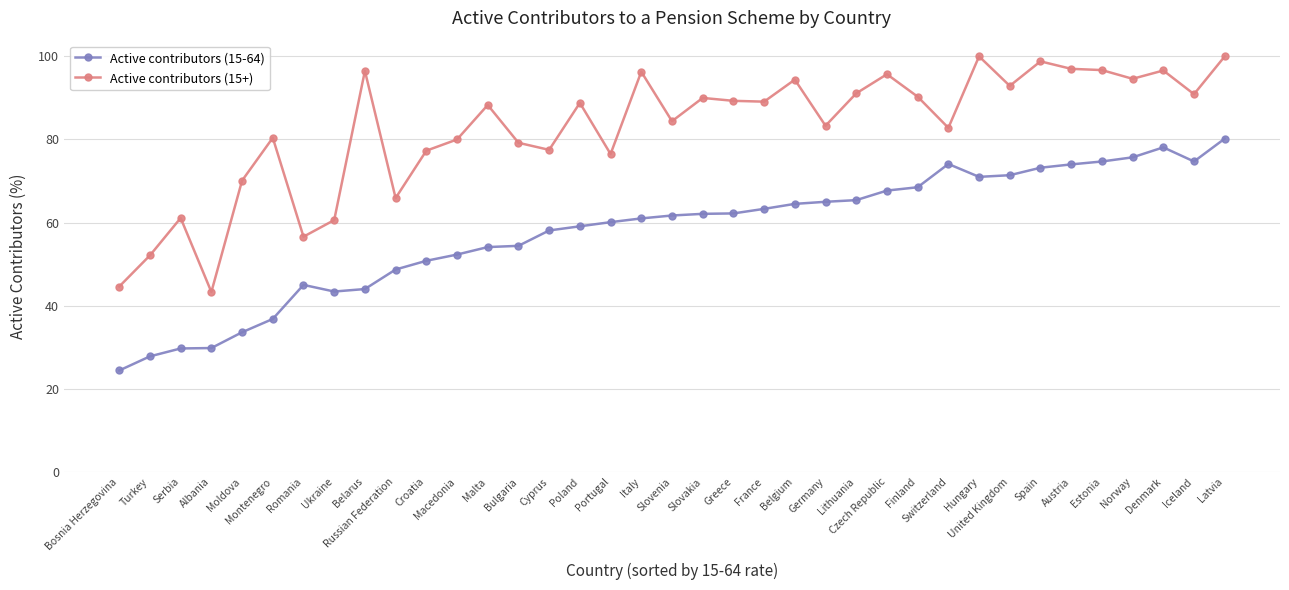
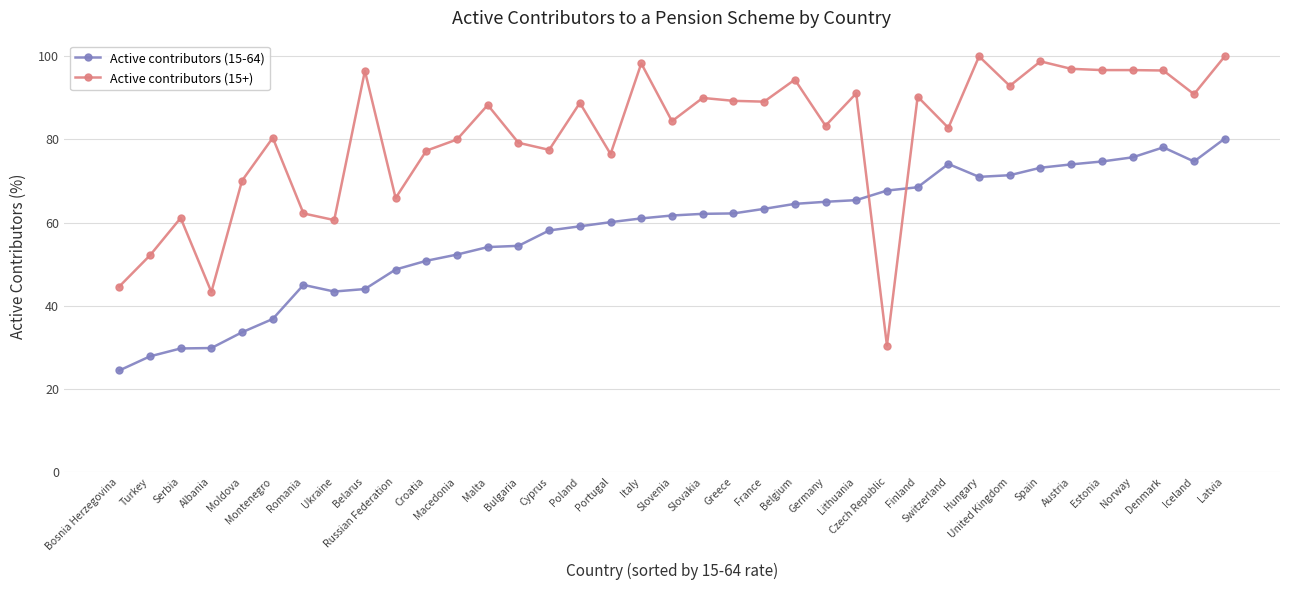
  {
    "Active contributors (15-64)": {
      "Bosnia Herzegovina": 24,
      "Turkey": 28,
      "Serbia": 30,
      "Albania": 30,
      "Moldova": 34,
      "Montenegro": 37,
      "Romania": 45,
      "Ukraine": 43,
      "Belarus": 44,
      "Russian Federation": 49,
      "Croatia": 51,
      "Macedonia": 52,
      "Malta": 54,
      "Bulgaria": 54,
      "Cyprus": 58,
      "Poland": 59,
      "Portugal": 60,
      "Italy": 61,
      "Slovenia": 62,
      "Slovakia": 62,
      "Greece": 62,
      "France": 63,
      "Belgium": 65,
      "Germany": 65,
      "Lithuania": 65,
      "Czech Republic": 68,
      "Finland": 69,
      "Switzerland": 74,
      "Hungary": 71,
      "United Kingdom": 71,
      "Spain": 73,
      "Austria": 74,
      "Estonia": 75,
      "Norway": 76,
      "Denmark": 78,
      "Iceland": 75,
      "Latvia": 80
    },
    "Active contributors (15+)": {
      "Bosnia Herzegovina": 45,
      "Turkey": 52,
      "Serbia": 61,
      "Albania": 43,
      "Moldova": 70,
      "Montenegro": 80,
-     "Romania": 57,
+     "Romania": 62,
      "Ukraine": 61,
      "Belarus": 97,
      "Russian Federation": 66,
      "Croatia": 77,
      "Macedonia": 80,
      "Malta": 88,
      "Bulgaria": 79,
      "Cyprus": 78,
      "Poland": 89,
      "Portugal": 77,
-     "Italy": 96,
+     "Italy": 98,
      "Slovenia": 84,
      "Slovakia": 90,
      "Greece": 89,
      "France": 89,
      "Belgium": 94,
      "Germany": 83,
      "Lithuania": 91,
-     "Czech Republic": 96,
+     "Czech Republic": 30,
      "Finland": 90,
      "Switzerland": 83,
      "Hungary": 100,
      "United Kingdom": 93,
      "Spain": 99,
      "Austria": 97,
      "Estonia": 97,
-     "Norway": 95,
+     "Norway": 97,
      "Denmark": 97,
      "Iceland": 91,
      "Latvia": 100
    }
  }
